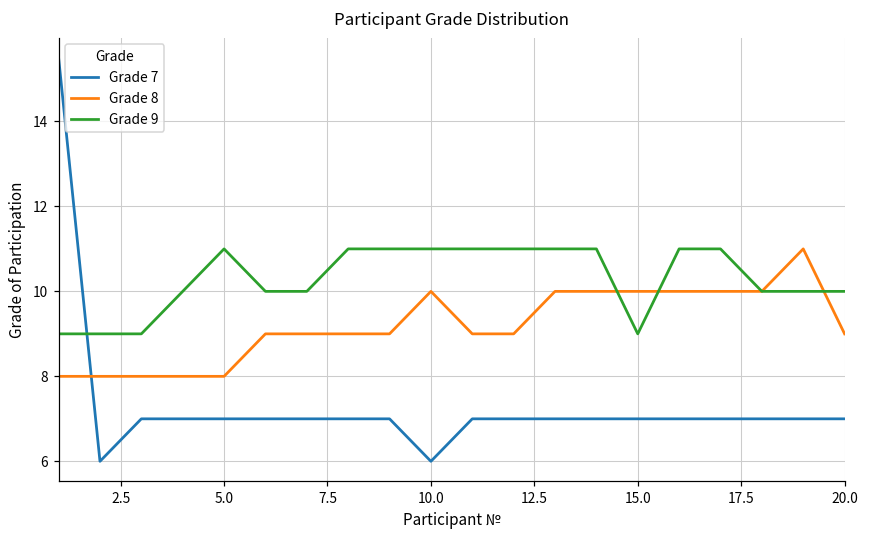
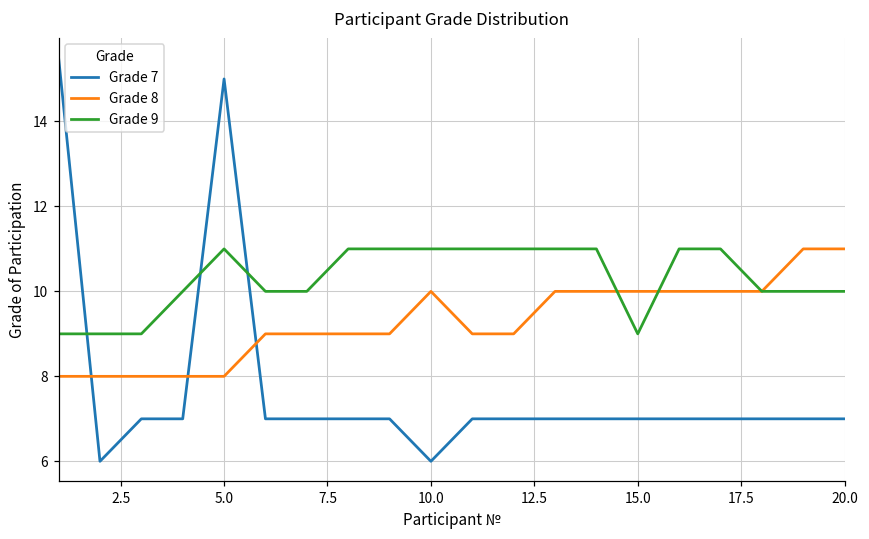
  {
    "Grade 7": {
-     "5.0": 7,
+     "5.0": 15,
      "10.0": 6,
      "15.0": 7,
      "20.0": 7
    },
    "Grade 8": {
      "5.0": 8,
      "10.0": 10,
      "15.0": 10,
-     "20.0": 9
+     "20.0": 11
    },
    "Grade 9": {
      "5.0": 11,
      "10.0": 11,
      "15.0": 9,
      "20.0": 10
    }
  }
